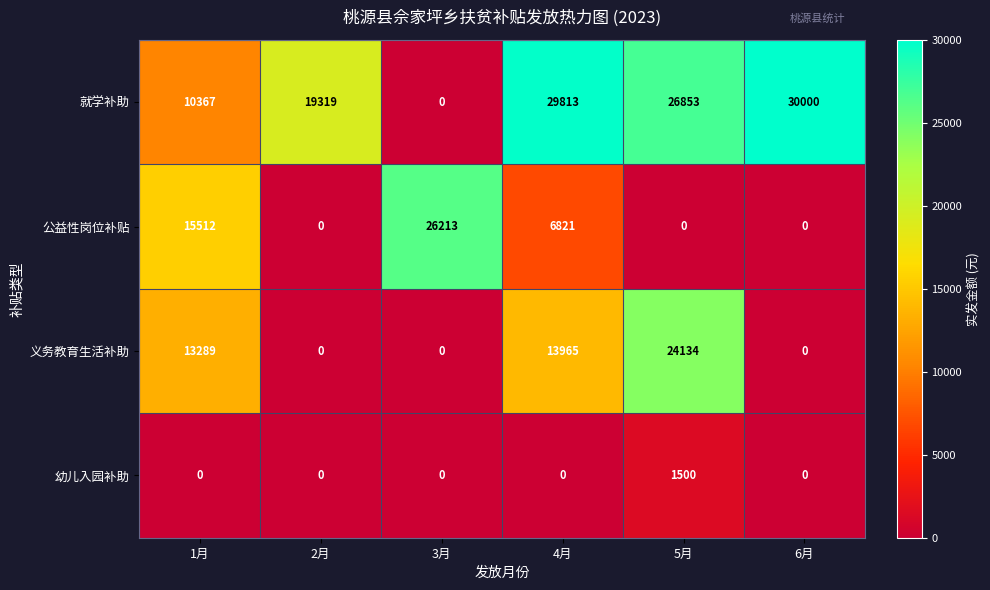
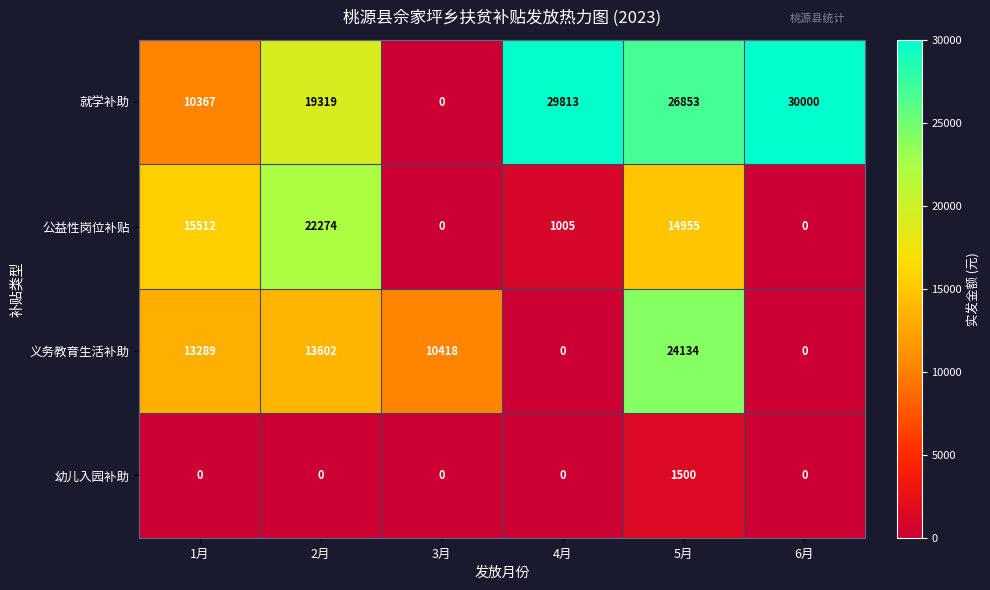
  {
    "就学补助": {
      "1月": 10367,
      "2月": 19319,
      "3月": 0,
      "4月": 29813,
      "5月": 26853,
      "6月": 30000
    },
    "公益性岗位补贴": {
      "1月": 15512,
-     "2月": 0,
-     "3月": 26213,
-     "4月": 6821,
-     "5月": 0,
+     "2月": 22274,
+     "3月": 0,
+     "4月": 1005,
+     "5月": 14955,
      "6月": 0
    },
    "义务教育生活补助": {
      "1月": 13289,
-     "2月": 0,
-     "3月": 0,
-     "4月": 13965,
+     "2月": 13602,
+     "3月": 10418,
+     "4月": 0,
      "5月": 24134,
      "6月": 0
    },
    "幼儿入园补助": {
      "1月": 0,
      "2月": 0,
      "3月": 0,
      "4月": 0,
      "5月": 1500,
      "6月": 0
    }
  }
